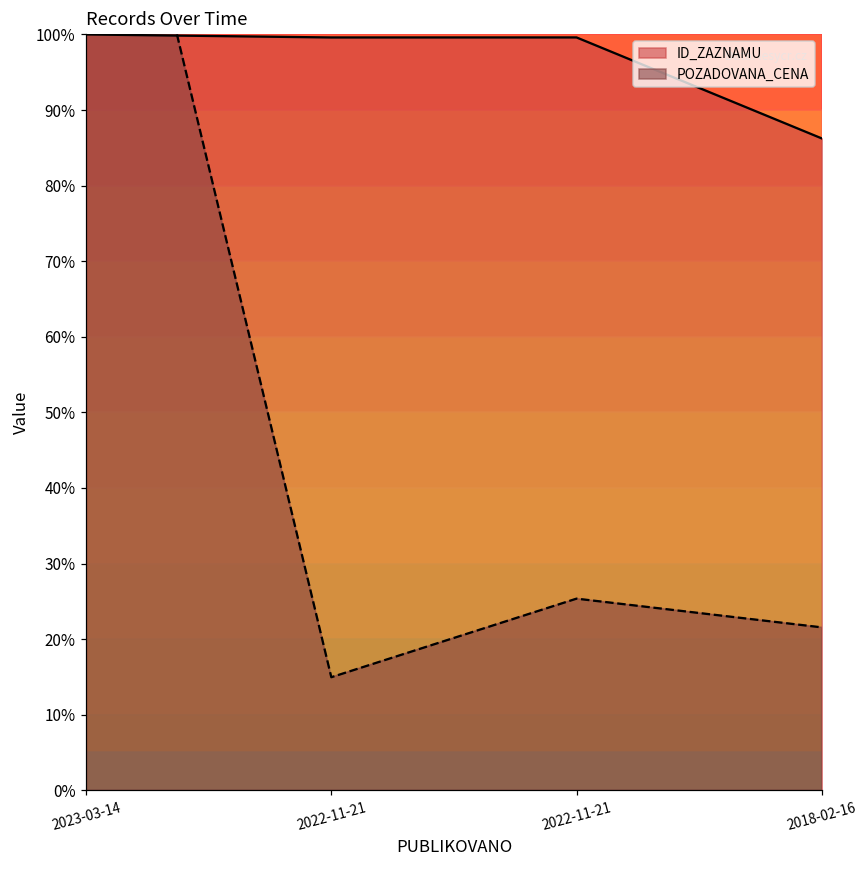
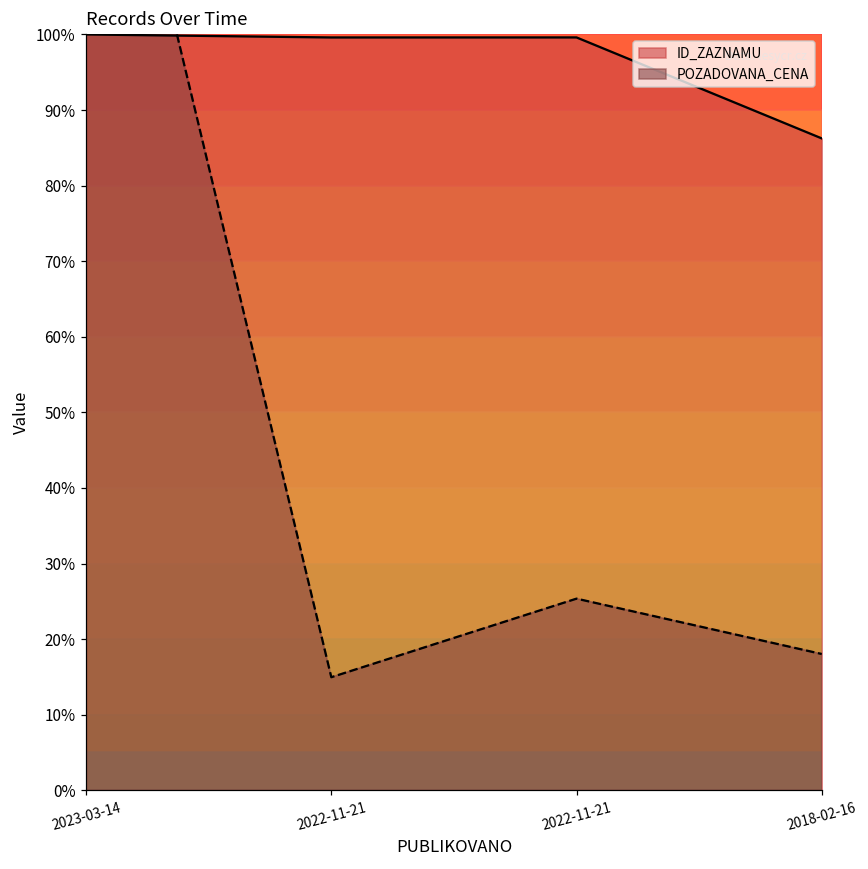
  {
    "ID_ZAZNAMU": {
      "2023-03-14": "100%",
      "2018-02-16": "86%"
    },
    "POZADOVANA_CENA": {
-     "2018-02-16": "22%"
+     "2018-02-16": "18%"
    }
  }
